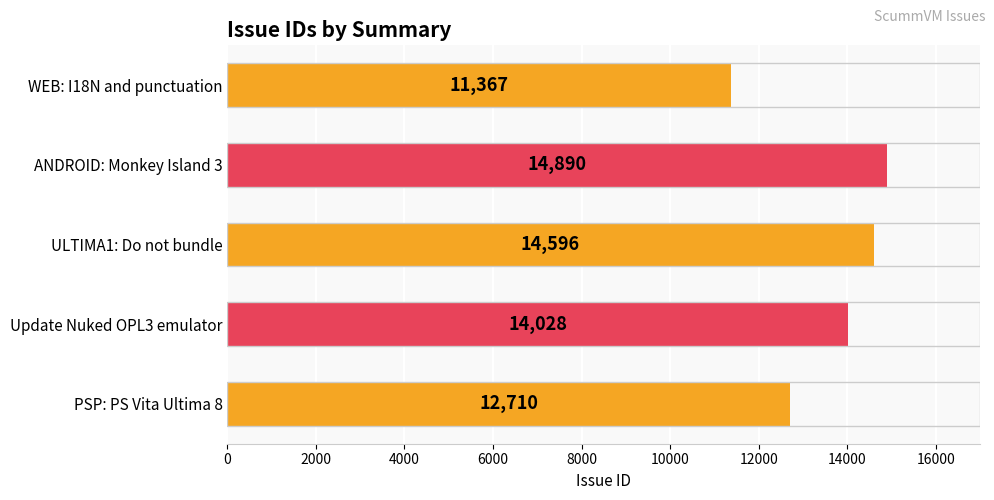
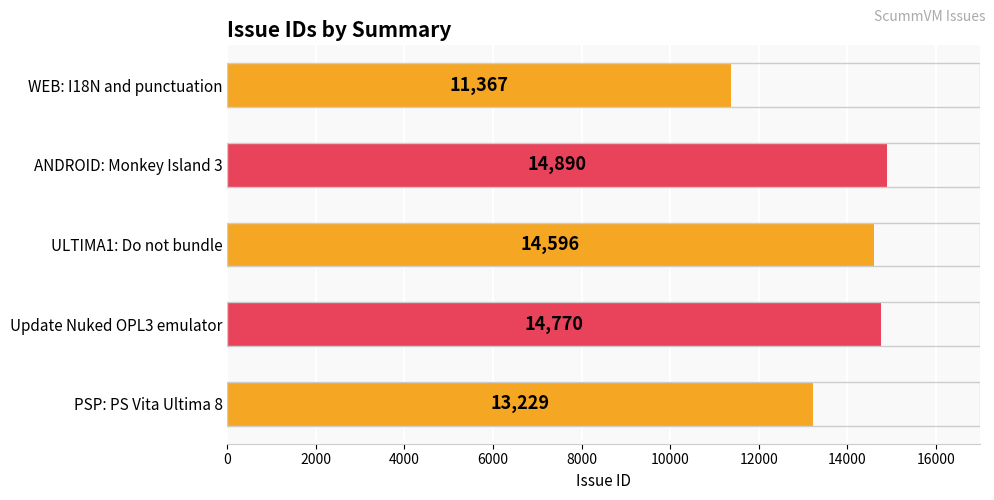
  {
    "WEB: I18N and punctuation": "11,367",
    "ANDROID: Monkey Island 3": "14,890",
    "ULTIMA1: Do not bundle": "14,596",
-   "Update Nuked OPL3 emulator": "14,028",
-   "PSP: PS Vita Ultima 8": "12,710"
+   "Update Nuked OPL3 emulator": "14,770",
+   "PSP: PS Vita Ultima 8": "13,229"
  }
